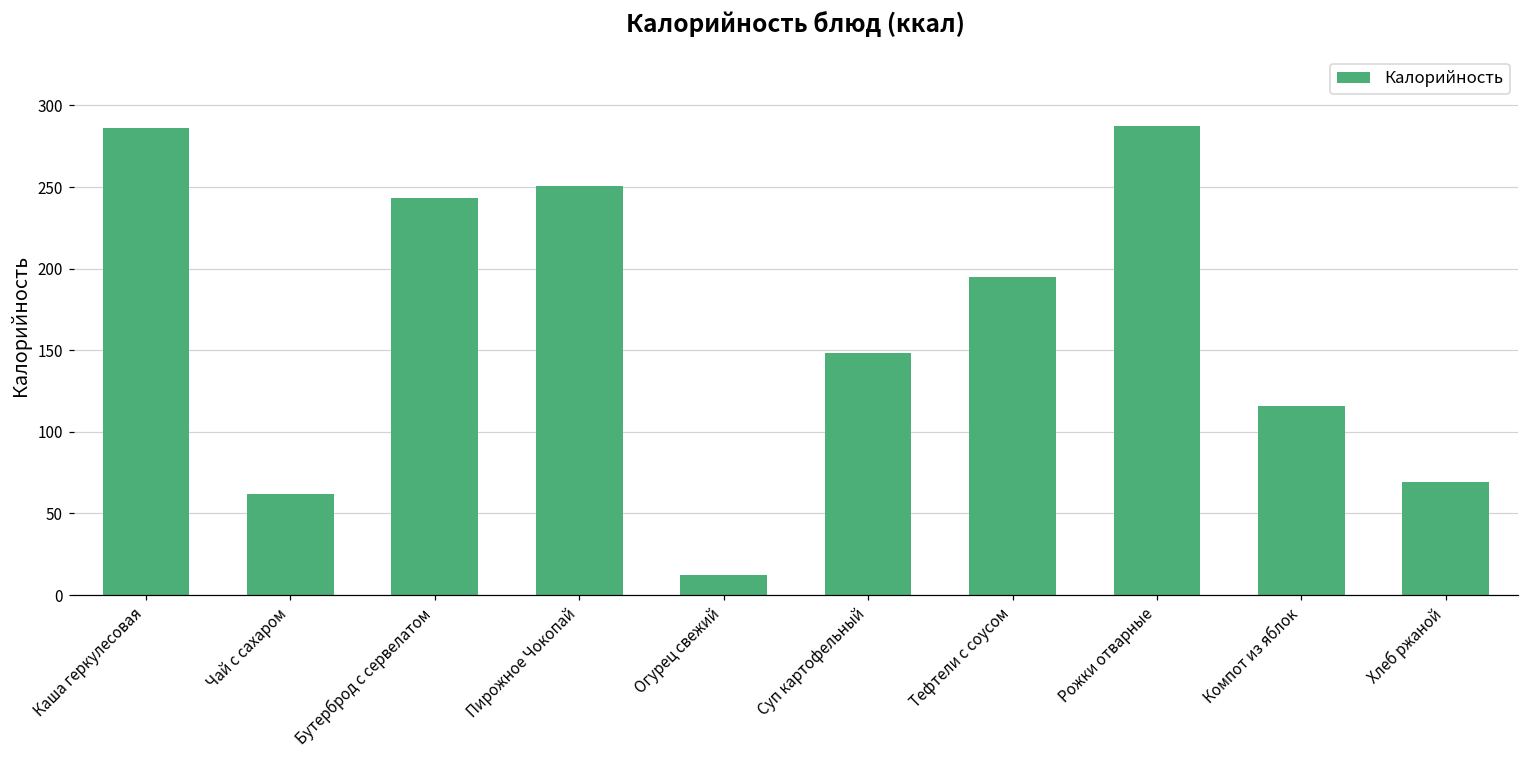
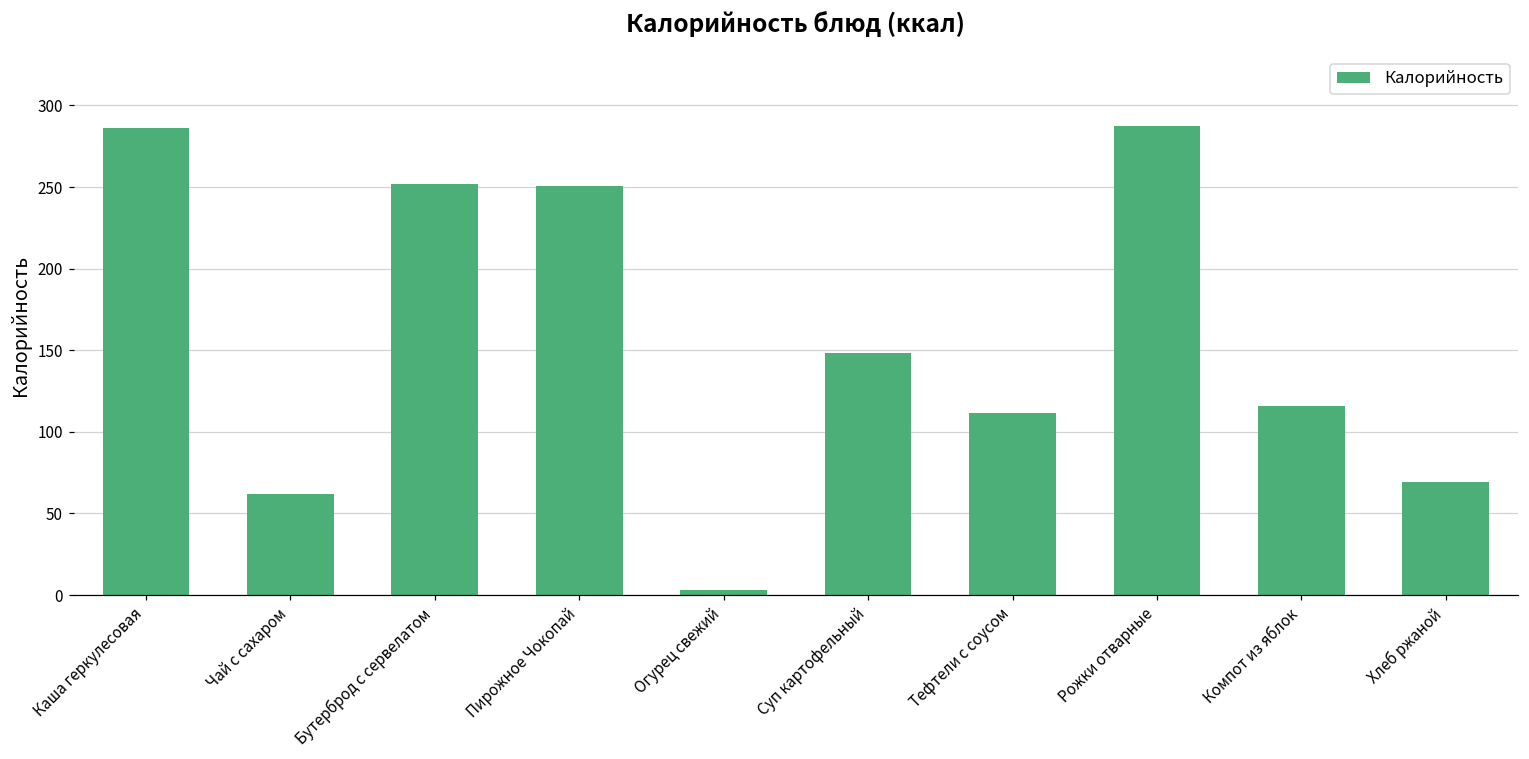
  {
    "Каша геркулесовая": 286,
    "Чай с сахаром": 62,
-   "Бутерброд с сервелатом": 243,
+   "Бутерброд с сервелатом": 252,
    "Пирожное Чокопай": 251,
-   "Огурец свежий": 12,
+   "Огурец свежий": 3,
    "Суп картофельный": 148,
-   "Тефтели с соусом": 195,
+   "Тефтели с соусом": 112,
    "Рожки отварные": 288,
    "Компот из яблок": 116,
    "Хлеб ржаной": 69
  }
